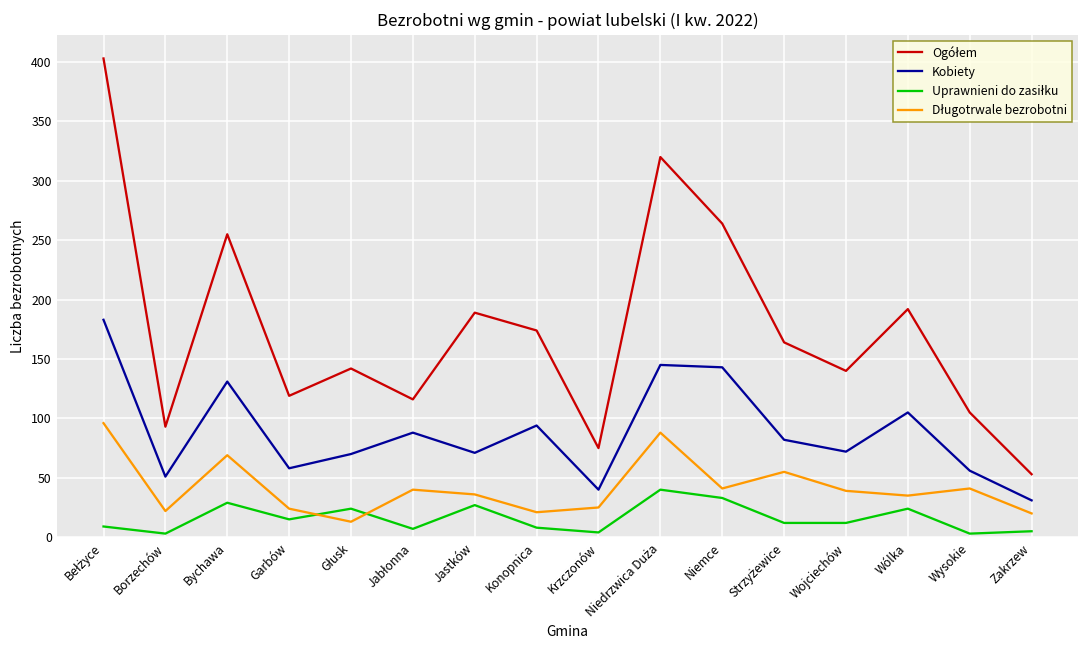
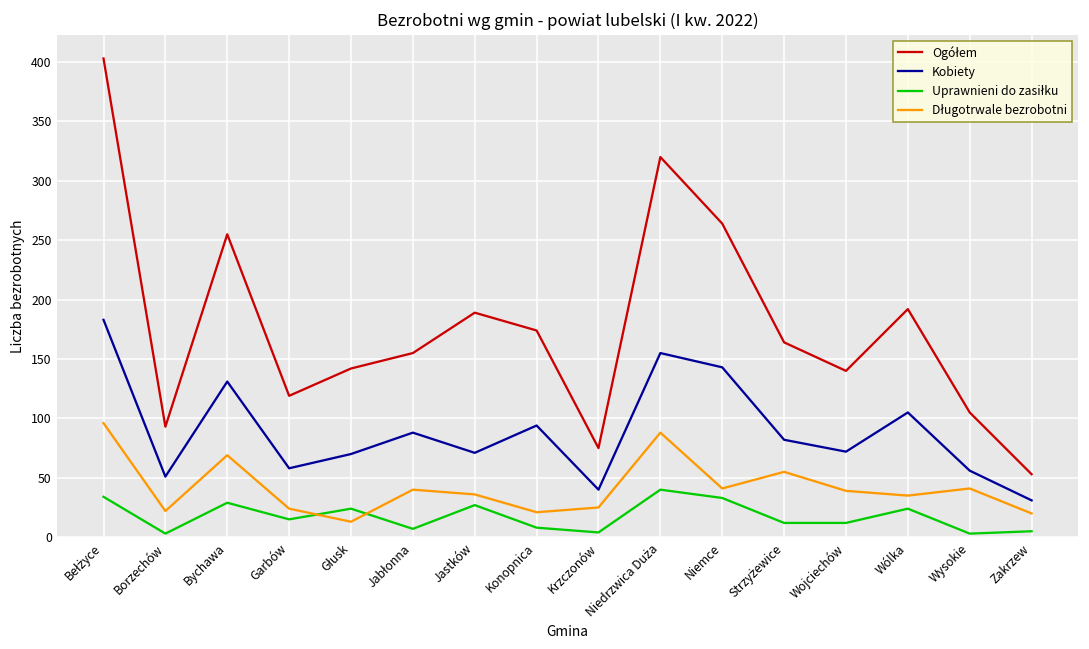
  {
    "Ogółem": {
      "Bełżyce": 403,
      "Borzechów": 93,
      "Bychawa": 255,
      "Garbów": 119,
      "Głusk": 142,
-     "Jabłonna": 116,
+     "Jabłonna": 155,
      "Jastków": 189,
      "Konopnica": 174,
      "Krzczonów": 75,
      "Niedrzwica Duża": 320,
      "Niemce": 264,
      "Strzyżewice": 164,
      "Wojciechów": 140,
      "Wólka": 192,
      "Wysokie": 105,
      "Zakrzew": 53
    },
    "Kobiety": {
      "Bełżyce": 183,
      "Borzechów": 51,
      "Bychawa": 131,
      "Garbów": 58,
      "Głusk": 70,
      "Jabłonna": 88,
      "Jastków": 71,
      "Konopnica": 94,
      "Krzczonów": 40,
-     "Niedrzwica Duża": 145,
+     "Niedrzwica Duża": 155,
      "Niemce": 143,
      "Strzyżewice": 82,
      "Wojciechów": 72,
      "Wólka": 105,
      "Wysokie": 56,
      "Zakrzew": 31
    },
    "Uprawnieni do zasiłku": {
-     "Bełżyce": 9,
+     "Bełżyce": 34,
      "Borzechów": 3,
      "Bychawa": 29,
      "Garbów": 15,
      "Głusk": 24,
      "Jabłonna": 7,
      "Jastków": 27,
      "Konopnica": 8,
      "Krzczonów": 4,
      "Niedrzwica Duża": 40,
      "Niemce": 33,
      "Strzyżewice": 12,
      "Wojciechów": 12,
      "Wólka": 24,
      "Wysokie": 3,
      "Zakrzew": 5
    },
    "Długotrwale bezrobotni": {
      "Bełżyce": 96,
      "Borzechów": 22,
      "Bychawa": 69,
      "Garbów": 24,
      "Głusk": 13,
      "Jabłonna": 40,
      "Jastków": 36,
      "Konopnica": 21,
      "Krzczonów": 25,
      "Niedrzwica Duża": 88,
      "Niemce": 41,
      "Strzyżewice": 55,
      "Wojciechów": 39,
      "Wólka": 35,
      "Wysokie": 41,
      "Zakrzew": 20
    }
  }
